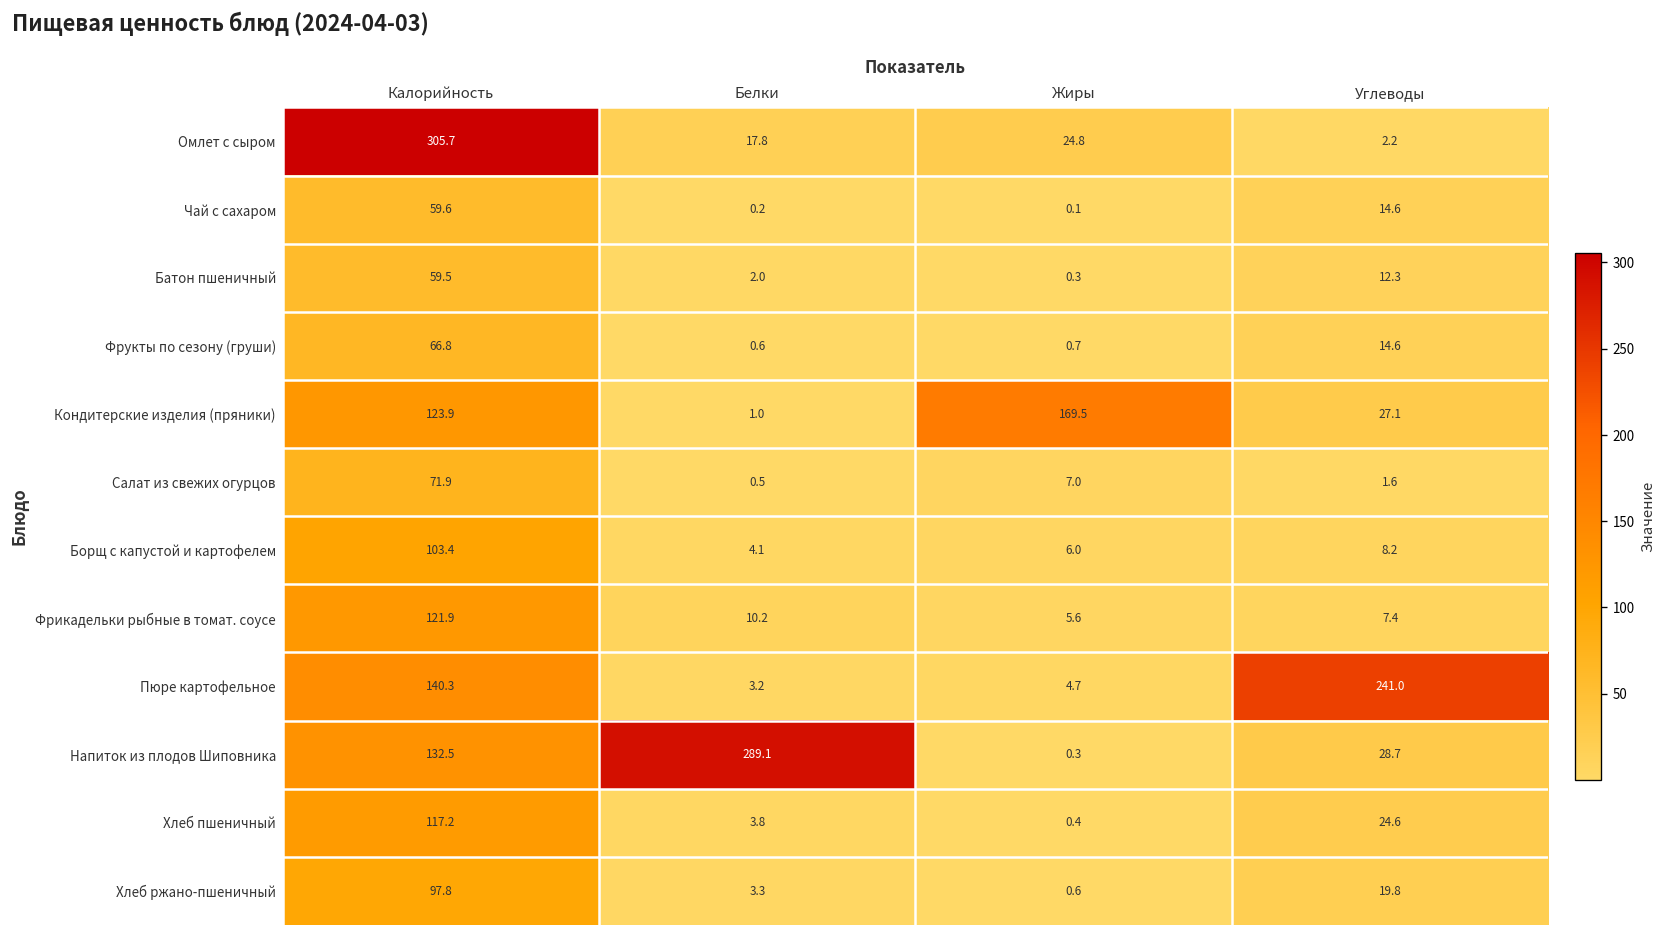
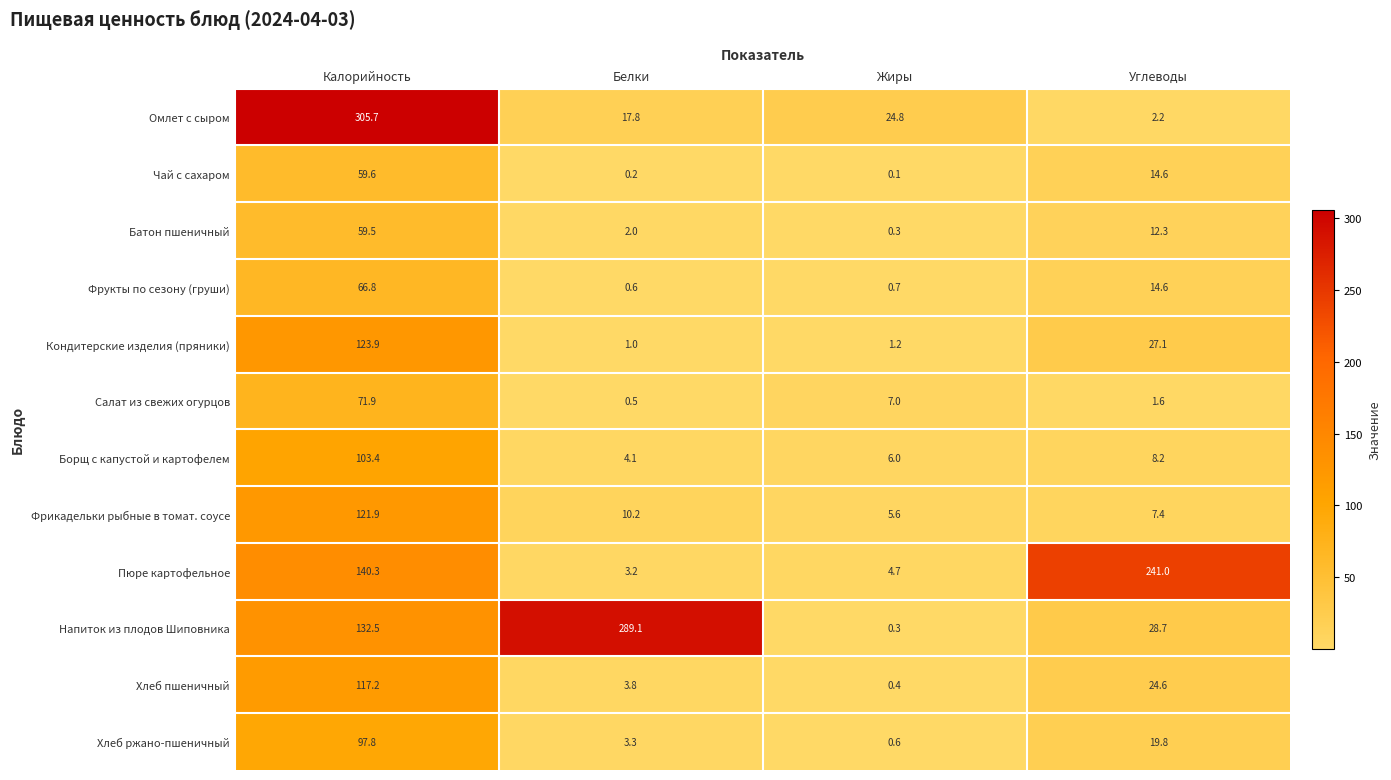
  {
    "Омлет с сыром": {
      "Калорийность": 305.7,
      "Белки": 17.8,
      "Жиры": 24.8,
      "Углеводы": 2.2
    },
    "Чай с сахаром": {
      "Калорийность": 59.6,
      "Белки": 0.2,
      "Жиры": 0.1,
      "Углеводы": 14.6
    },
    "Батон пшеничный": {
      "Калорийность": 59.5,
      "Белки": 2.0,
      "Жиры": 0.3,
      "Углеводы": 12.3
    },
    "Фрукты по сезону (груши)": {
      "Калорийность": 66.8,
      "Белки": 0.6,
      "Жиры": 0.7,
      "Углеводы": 14.6
    },
    "Кондитерские изделия (пряники)": {
      "Калорийность": 123.9,
      "Белки": 1.0,
-     "Жиры": 169.5,
+     "Жиры": 1.2,
      "Углеводы": 27.1
    },
    "Салат из свежих огурцов": {
      "Калорийность": 71.9,
      "Белки": 0.5,
      "Жиры": 7.0,
      "Углеводы": 1.6
    },
    "Борщ с капустой и картофелем": {
      "Калорийность": 103.4,
      "Белки": 4.1,
      "Жиры": 6.0,
      "Углеводы": 8.2
    },
    "Фрикадельки рыбные в томат. соусе": {
      "Калорийность": 121.9,
      "Белки": 10.2,
      "Жиры": 5.6,
      "Углеводы": 7.4
    },
    "Пюре картофельное": {
      "Калорийность": 140.3,
      "Белки": 3.2,
      "Жиры": 4.7,
      "Углеводы": 241.0
    },
    "Напиток из плодов Шиповника": {
      "Калорийность": 132.5,
      "Белки": 289.1,
      "Жиры": 0.3,
      "Углеводы": 28.7
    },
    "Хлеб пшеничный": {
      "Калорийность": 117.2,
      "Белки": 3.8,
      "Жиры": 0.4,
      "Углеводы": 24.6
    },
    "Хлеб ржано-пшеничный": {
      "Калорийность": 97.8,
      "Белки": 3.3,
      "Жиры": 0.6,
      "Углеводы": 19.8
    }
  }
